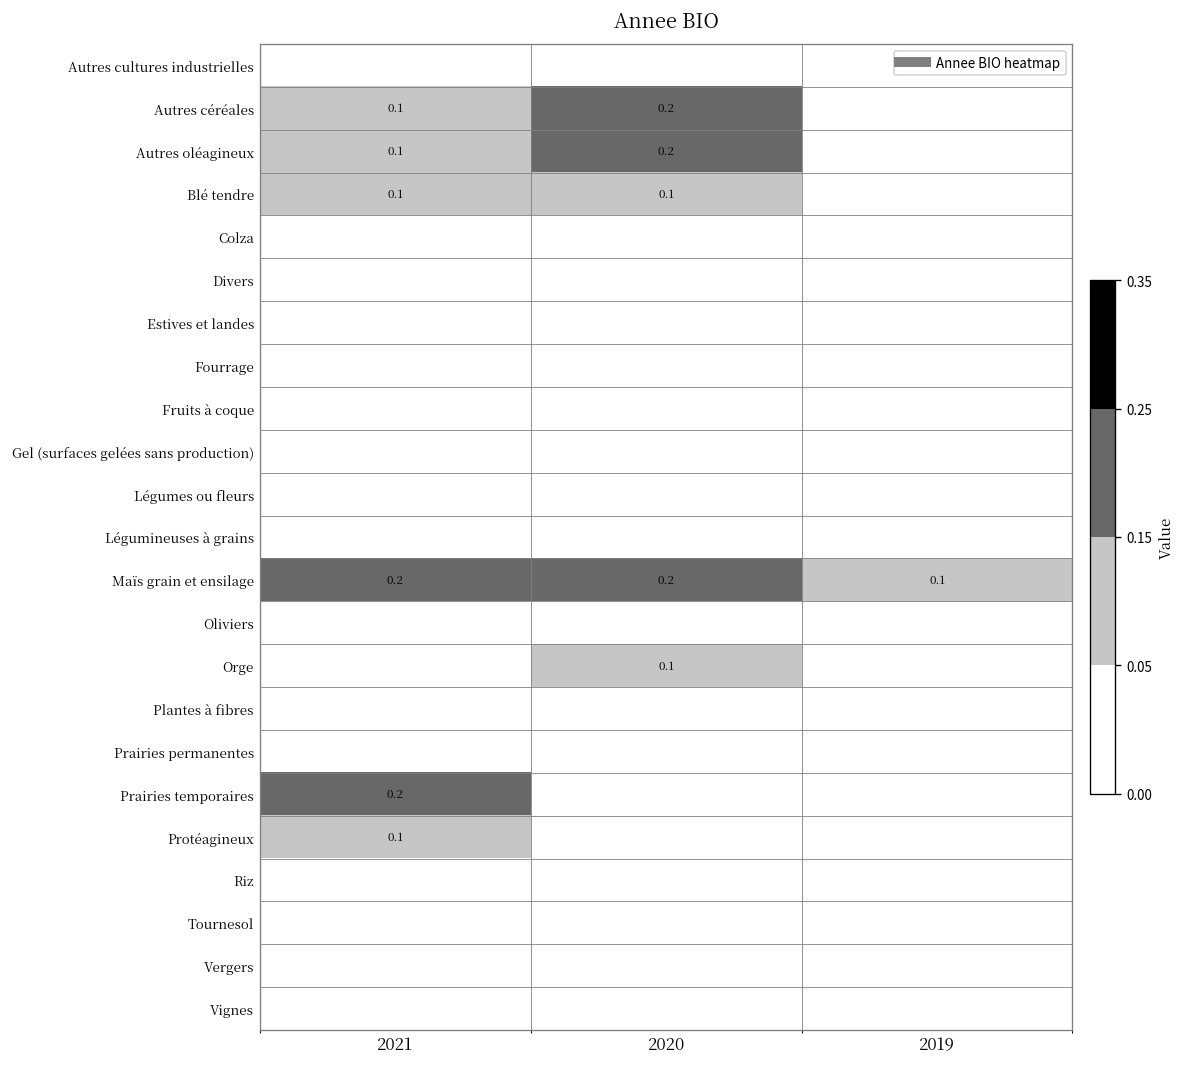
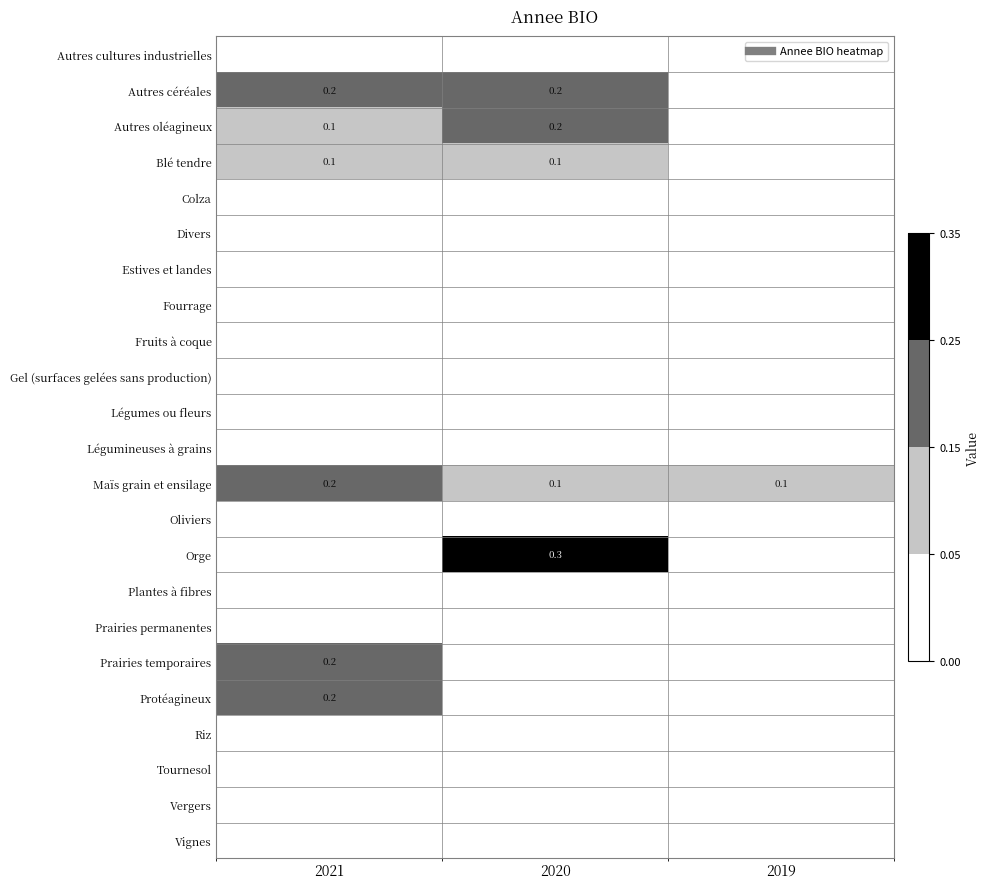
  {
    "Autres céréales": {
-     "2021": 0.1,
+     "2021": 0.2,
      "2020": 0.2
    },
    "Autres oléagineux": {
      "2021": 0.1,
      "2020": 0.2
    },
    "Blé tendre": {
      "2021": 0.1,
      "2020": 0.1
    },
    "Maïs grain et ensilage": {
      "2021": 0.2,
-     "2020": 0.2,
+     "2020": 0.1,
      "2019": 0.1
    },
    "Orge": {
-     "2020": 0.1
+     "2020": 0.3
    },
    "Prairies temporaires": {
      "2021": 0.2
    },
    "Protéagineux": {
-     "2021": 0.1
+     "2021": 0.2
    }
  }
